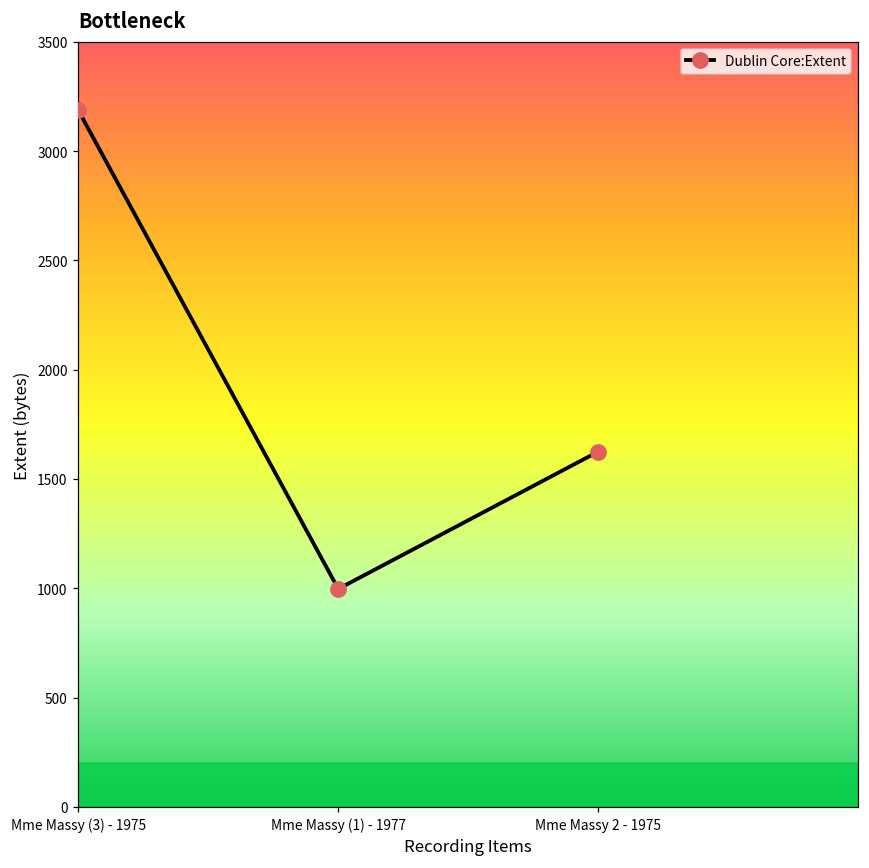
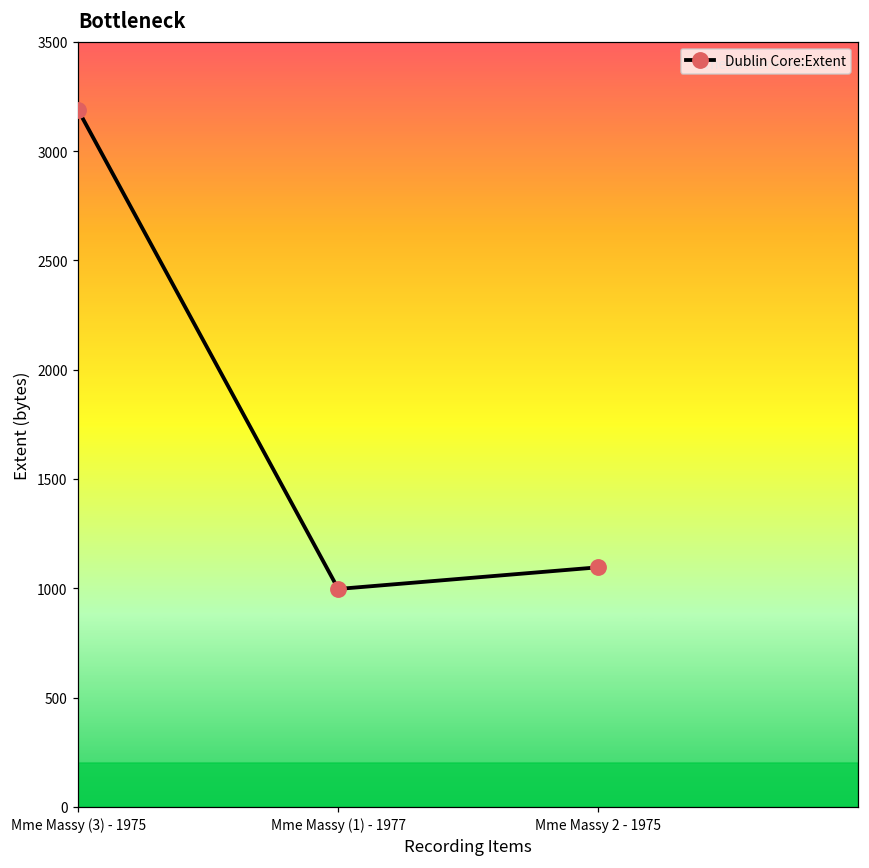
  {
    "Mme Massy (3) - 1975": 3190,
    "Mme Massy (1) - 1977": 1000,
-   "Mme Massy 2 - 1975": 1630
+   "Mme Massy 2 - 1975": 1100
  }
